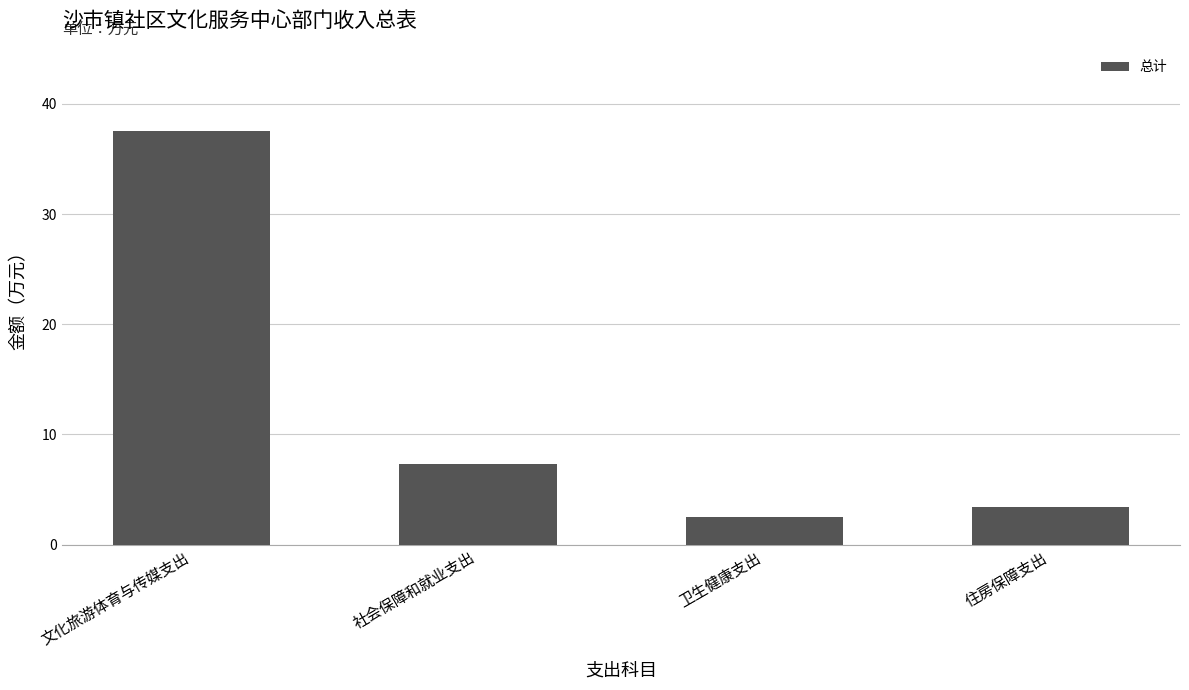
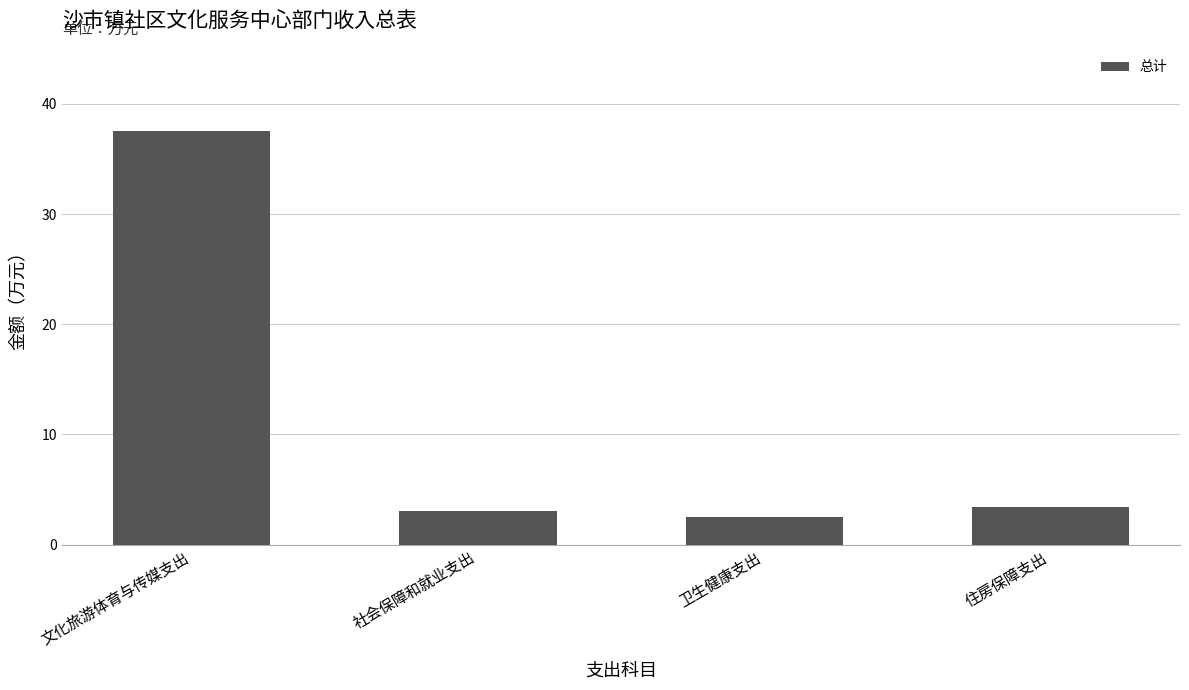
  {
    "文化旅游体育与传媒支出": 37.6,
-   "社会保障和就业支出": 7.3,
+   "社会保障和就业支出": 3.0,
    "卫生健康支出": 2.5,
    "住房保障支出": 3.4
  }
